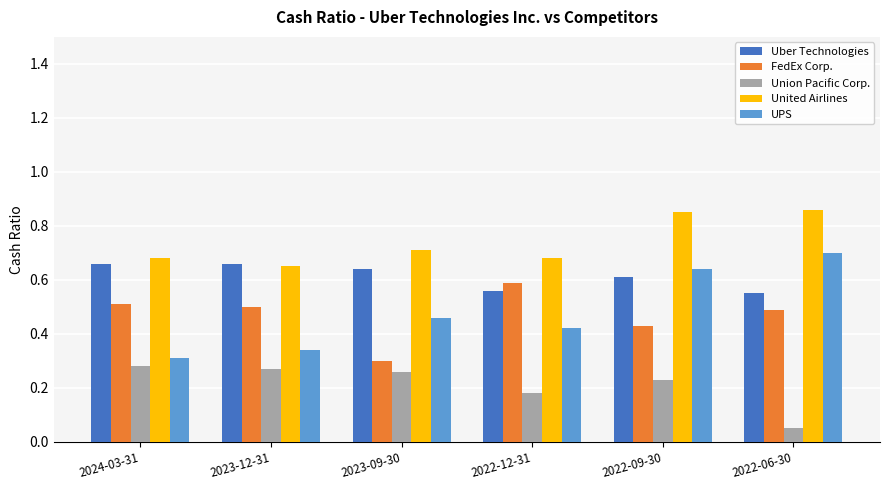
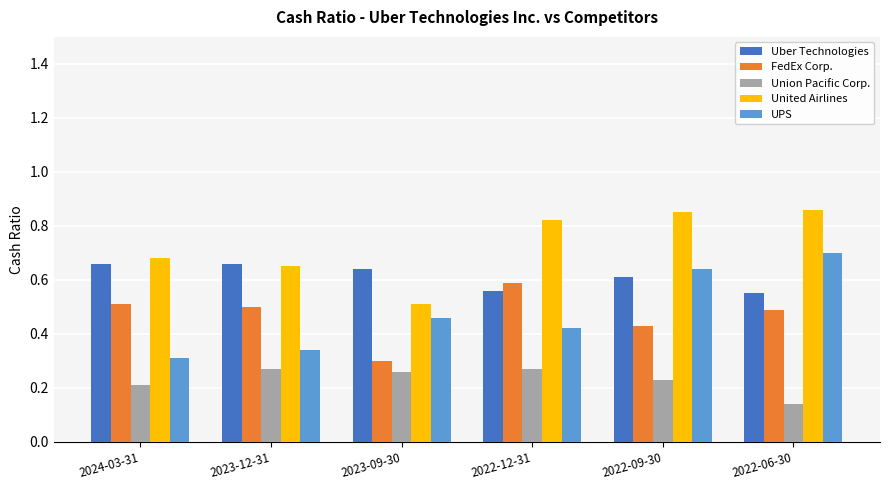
  {
    "FedEx Corp.": {
      "2024-03-31": 0.51,
      "2023-12-31": 0.50,
      "2023-09-30": 0.30,
      "2022-12-31": 0.59,
      "2022-09-30": 0.43,
      "2022-06-30": 0.49
    },
    "Union Pacific Corp.": {
-     "2024-03-31": 0.28,
+     "2024-03-31": 0.21,
      "2023-12-31": 0.27,
      "2023-09-30": 0.26,
-     "2022-12-31": 0.18,
+     "2022-12-31": 0.27,
      "2022-09-30": 0.23,
-     "2022-06-30": 0.05
+     "2022-06-30": 0.14
    },
    "United Airlines": {
      "2024-03-31": 0.68,
      "2023-12-31": 0.65,
-     "2023-09-30": 0.71,
-     "2022-12-31": 0.68,
+     "2023-09-30": 0.51,
+     "2022-12-31": 0.82,
      "2022-09-30": 0.85,
      "2022-06-30": 0.86
    }
  }
